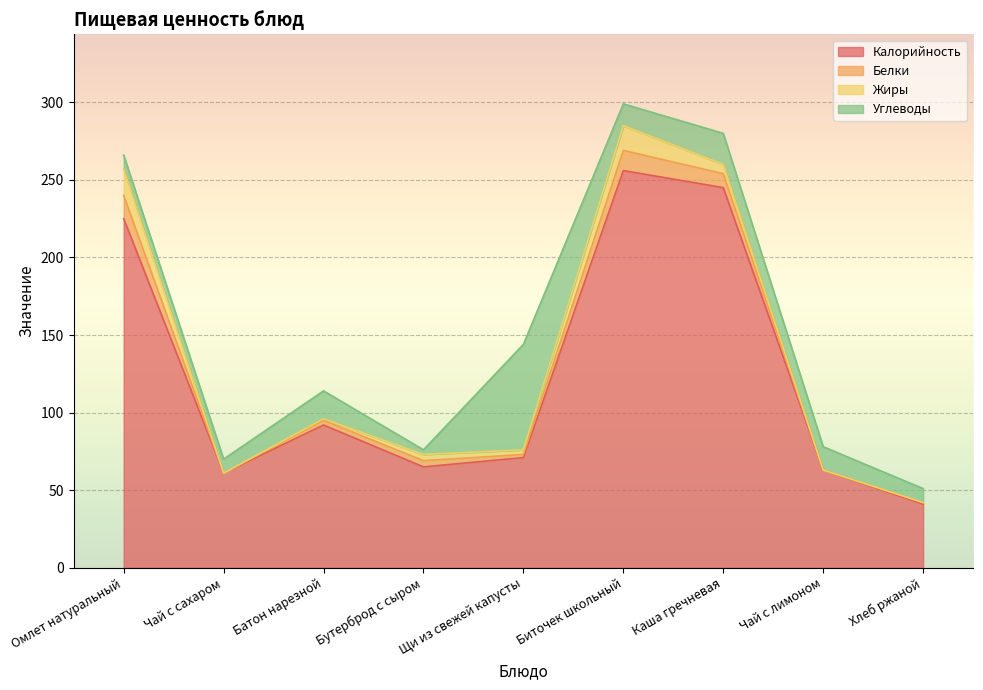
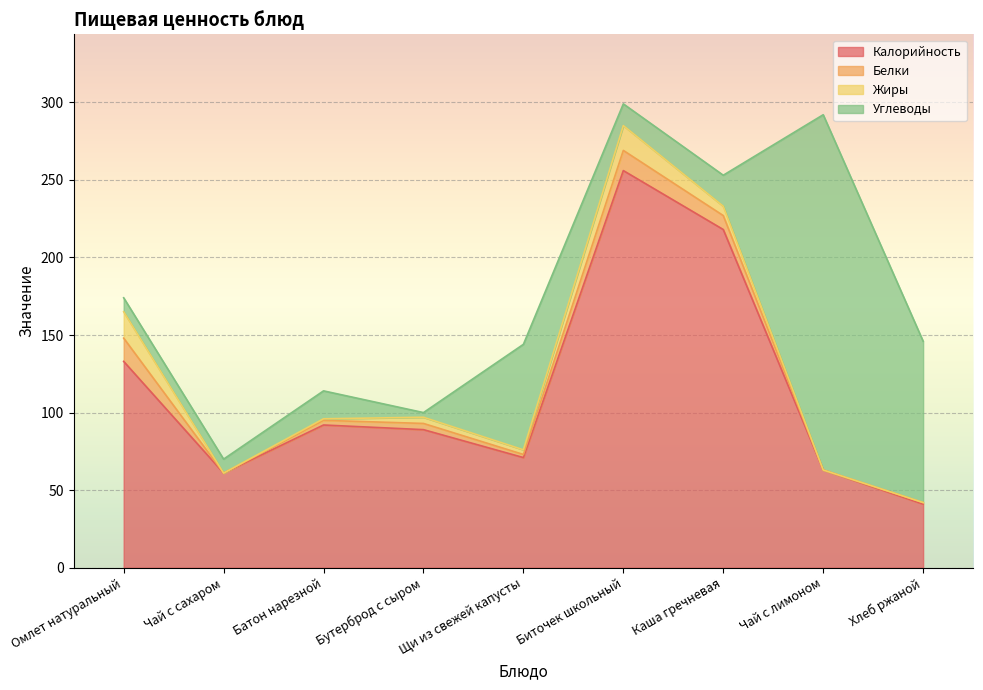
  {
    "Калорийность": {
-     "Омлет натуральный": 225,
+     "Омлет натуральный": 133,
      "Батон нарезной": 92,
-     "Бутерброд с сыром": 65,
+     "Бутерброд с сыром": 89,
      "Щи из свежей капусты": 71,
      "Биточек школьный": 256,
-     "Каша гречневая": 245
+     "Каша гречневая": 218
    },
    "Углеводы": {
      "Омлет натуральный": 9,
      "Чай с сахаром": 9,
      "Батон нарезной": 18,
      "Бутерброд с сыром": 3,
      "Щи из свежей капусты": 68,
      "Биточек школьный": 14,
      "Каша гречневая": 20,
-     "Чай с лимоном": 15,
-     "Хлеб ржаной": 9
+     "Чай с лимоном": 229,
+     "Хлеб ржаной": 104
    }
  }
